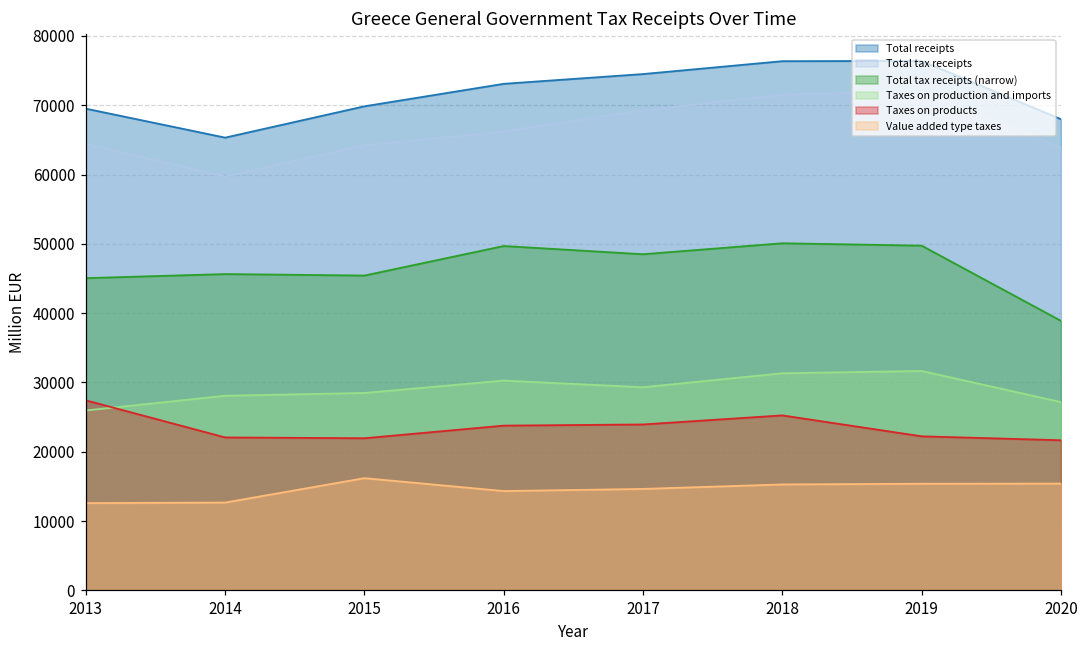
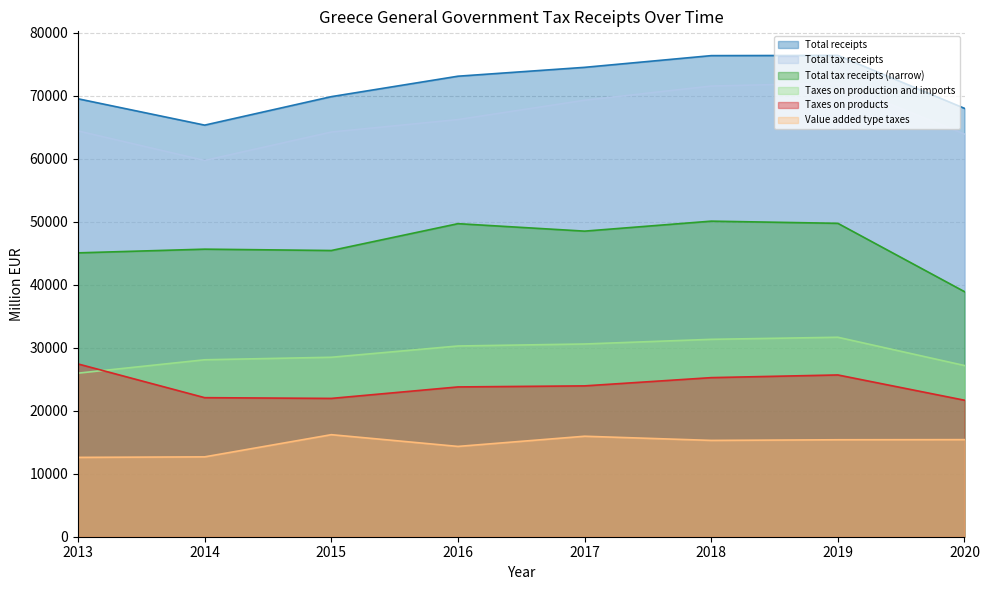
  {
    "Total receipts": {
      "2013": 70000,
      "2014": 65000,
      "2015": 70000,
      "2016": 73000,
      "2017": 75000,
      "2018": 76000,
      "2020": 68000
    },
    "Total tax receipts": {
      "2013": 64000,
      "2014": 60000,
      "2015": 64000,
      "2016": 66000,
      "2017": 69000,
      "2018": 72000,
      "2020": 64000
    },
    "Total tax receipts (narrow)": {
      "2013": 45000,
      "2014": 46000,
      "2015": 45000,
      "2016": 50000,
      "2017": 49000,
      "2018": 50000,
      "2019": 50000,
      "2020": 39000
    },
    "Taxes on production and imports": {
      "2013": 26000,
      "2014": 28000,
      "2015": 28000,
      "2016": 30000,
-     "2017": 29000,
+     "2017": 31000,
      "2018": 31000,
      "2019": 32000,
      "2020": 27000
    },
    "Taxes on products": {
      "2013": 27000,
      "2014": 22000,
      "2015": 22000,
      "2016": 24000,
      "2017": 24000,
      "2018": 25000,
-     "2019": 22000,
+     "2019": 26000,
      "2020": 22000
    },
    "Value added type taxes": {
      "2013": 13000,
      "2014": 13000,
      "2015": 16000,
      "2016": 14000,
-     "2017": 15000,
+     "2017": 16000,
      "2018": 15000,
      "2019": 15000,
      "2020": 15000
    }
  }
